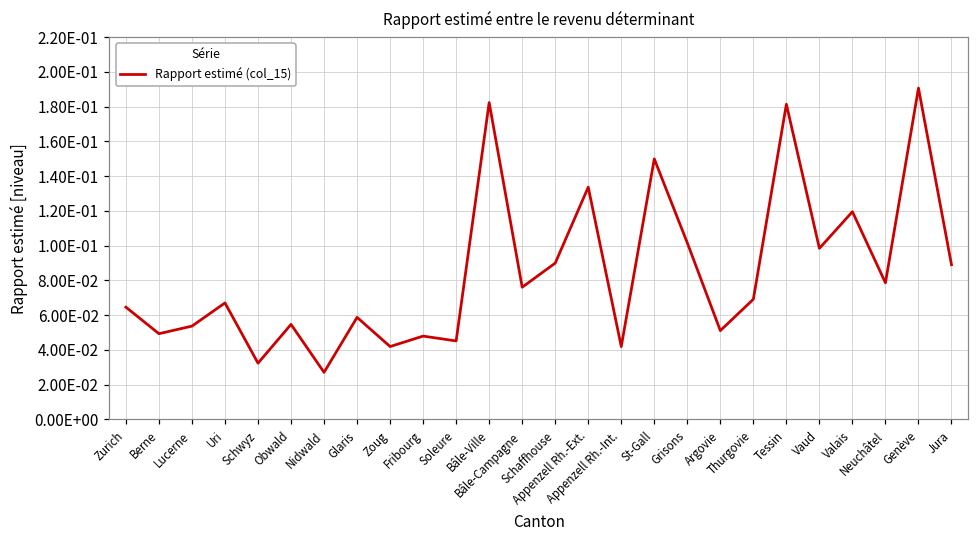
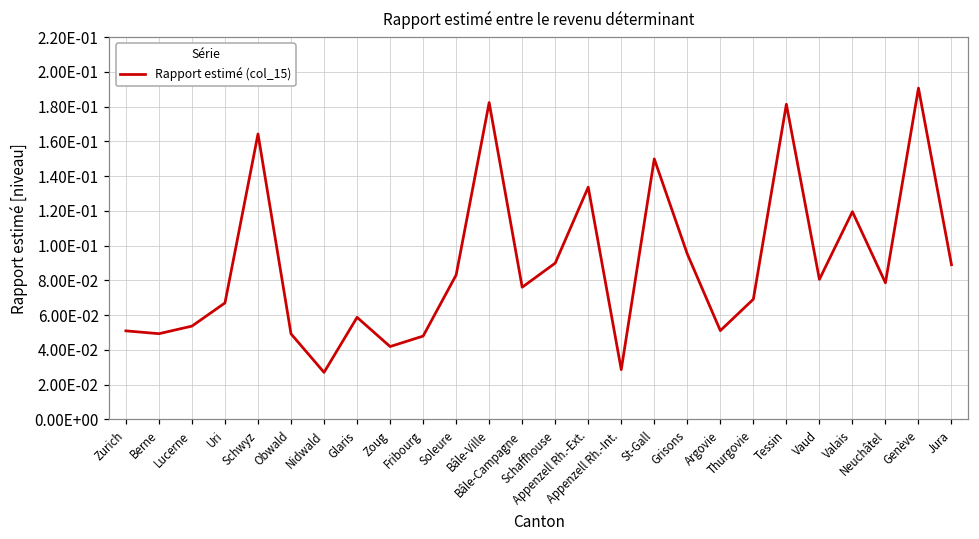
  {
-   "Zurich": 0.065,
+   "Zurich": 0.051,
    "Berne": 0.049,
    "Lucerne": 0.054,
    "Uri": 0.067,
-   "Schwyz": 0.032,
-   "Obwald": 0.055,
+   "Schwyz": 0.164,
+   "Obwald": 0.049,
    "Nidwald": 0.027,
    "Glaris": 0.059,
    "Zoug": 0.042,
    "Fribourg": 0.048,
-   "Soleure": 0.045,
+   "Soleure": 0.083,
    "Bâle-Ville": 0.182,
    "Bâle-Campagne": 0.076,
    "Schaffhouse": 0.090,
    "Appenzell Rh.-Ext.": 0.134,
-   "Appenzell Rh.-Int.": 0.042,
+   "Appenzell Rh.-Int.": 0.029,
    "St-Gall": 0.150,
-   "Grisons": 0.102,
+   "Grisons": 0.095,
    "Argovie": 0.051,
    "Thurgovie": 0.069,
    "Tessin": 0.181,
-   "Vaud": 0.098,
+   "Vaud": 0.081,
    "Valais": 0.119,
    "Neuchâtel": 0.079,
    "Genève": 0.191,
    "Jura": 0.089
  }
